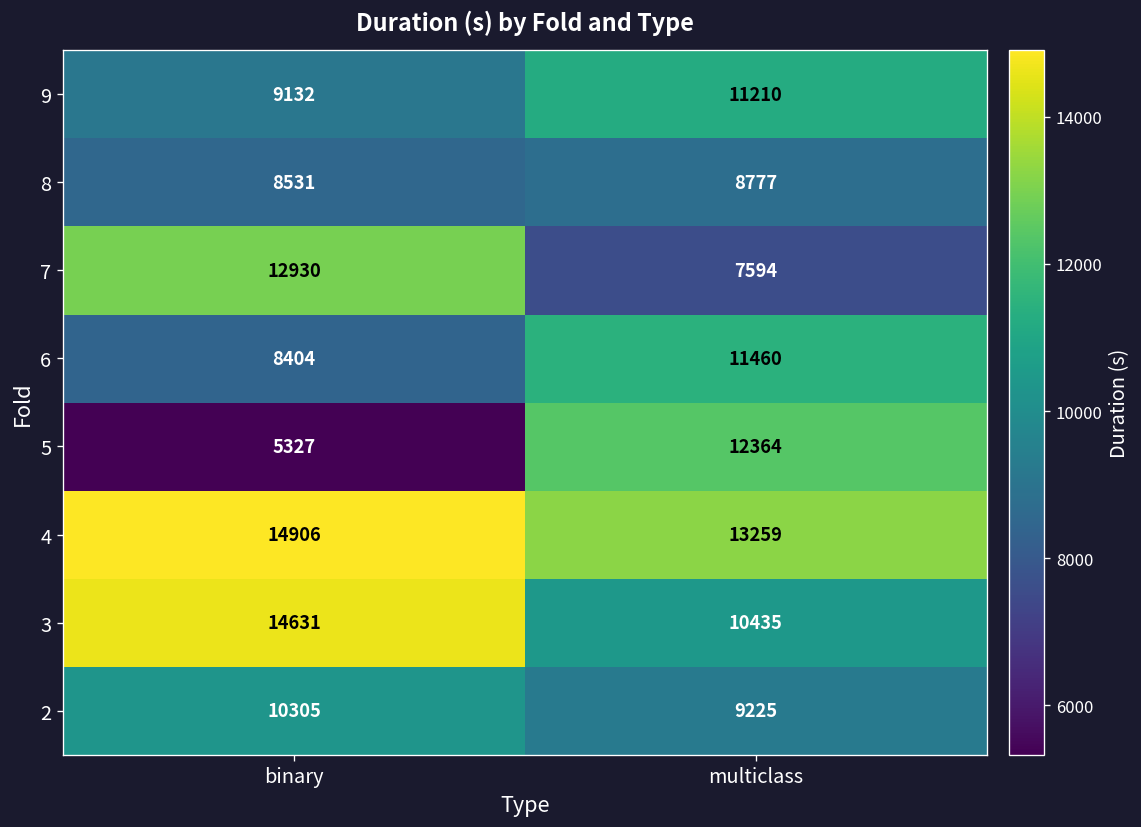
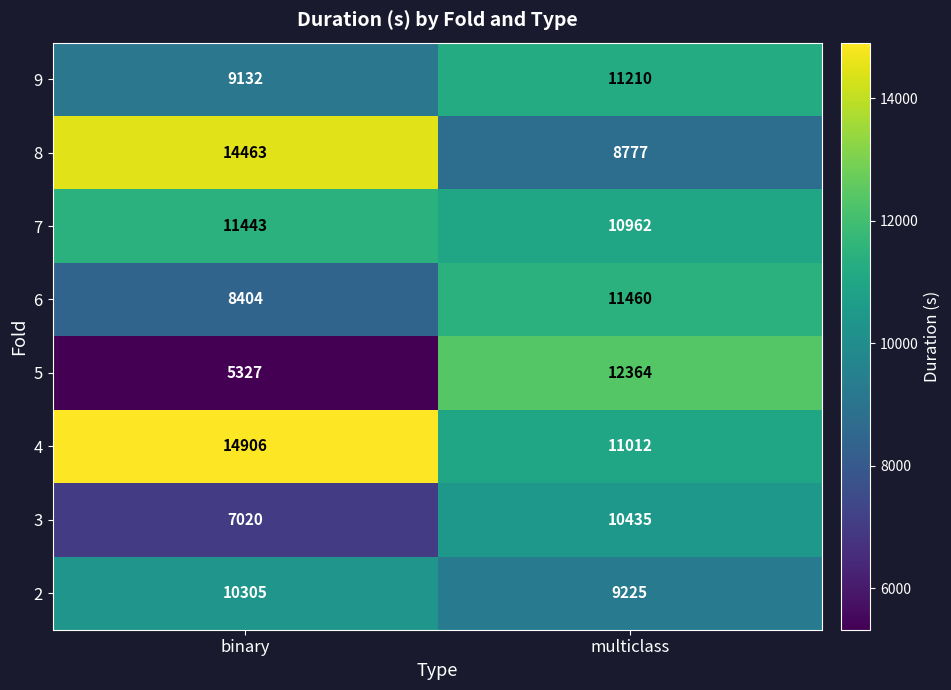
  {
    "9": {
      "binary": 9132,
      "multiclass": 11210
    },
    "8": {
-     "binary": 8531,
+     "binary": 14463,
      "multiclass": 8777
    },
    "7": {
-     "binary": 12930,
-     "multiclass": 7594
+     "binary": 11443,
+     "multiclass": 10962
    },
    "6": {
      "binary": 8404,
      "multiclass": 11460
    },
    "5": {
      "binary": 5327,
      "multiclass": 12364
    },
    "4": {
      "binary": 14906,
-     "multiclass": 13259
+     "multiclass": 11012
    },
    "3": {
-     "binary": 14631,
+     "binary": 7020,
      "multiclass": 10435
    },
    "2": {
      "binary": 10305,
      "multiclass": 9225
    }
  }
